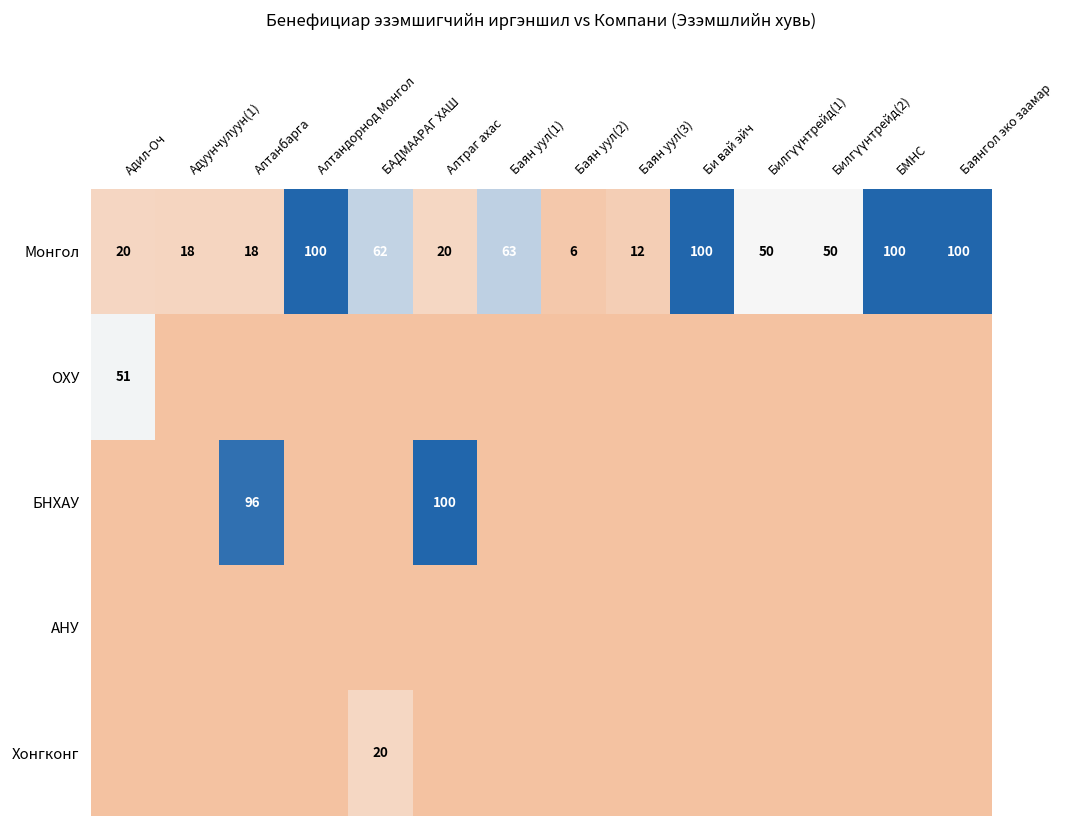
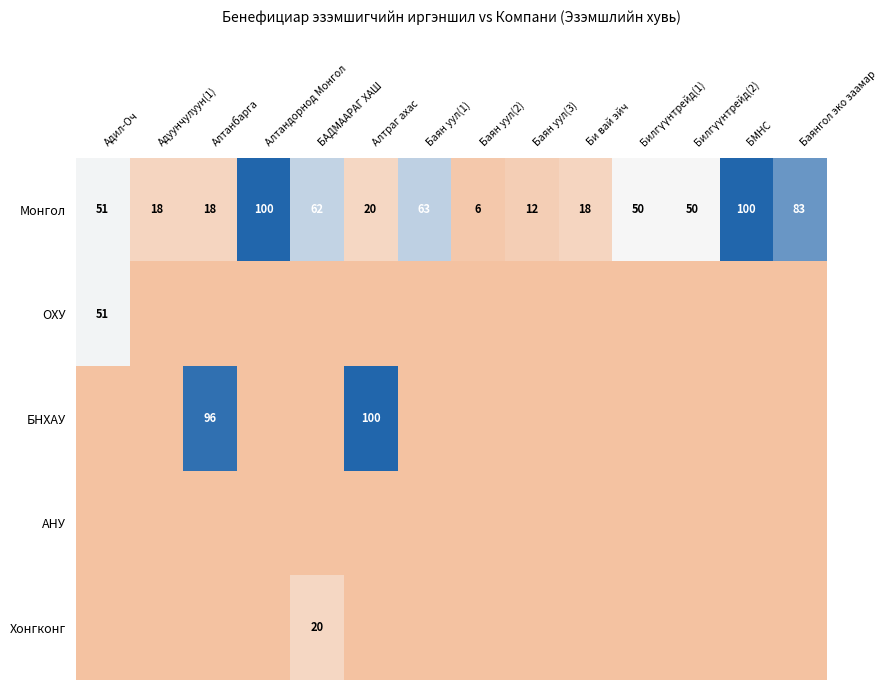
  {
    "Монгол": {
-     "Адил-Оч": 20,
+     "Адил-Оч": 51,
      "Адуунчулуун(1)": 18,
      "Алтанбарга": 18,
      "Алтандорнод Монгол": 100,
      "БАДМААРАГ ХАШ": 62,
      "Алтраг ахас": 20,
      "Баян уул(1)": 63,
      "Баян уул(2)": 6,
      "Баян уул(3)": 12,
-     "Би вай эйч": 100,
+     "Би вай эйч": 18,
      "Билгүүнтрейд(1)": 50,
      "Билгүүнтрейд(2)": 50,
      "БМНС": 100,
-     "Баянгол эко заамар": 100
+     "Баянгол эко заамар": 83
    },
    "ОХУ": {
      "Адил-Оч": 51
    },
    "БНХАУ": {
      "Алтанбарга": 96,
      "Алтраг ахас": 100
    },
    "Хонгконг": {
      "БАДМААРАГ ХАШ": 20
    }
  }
